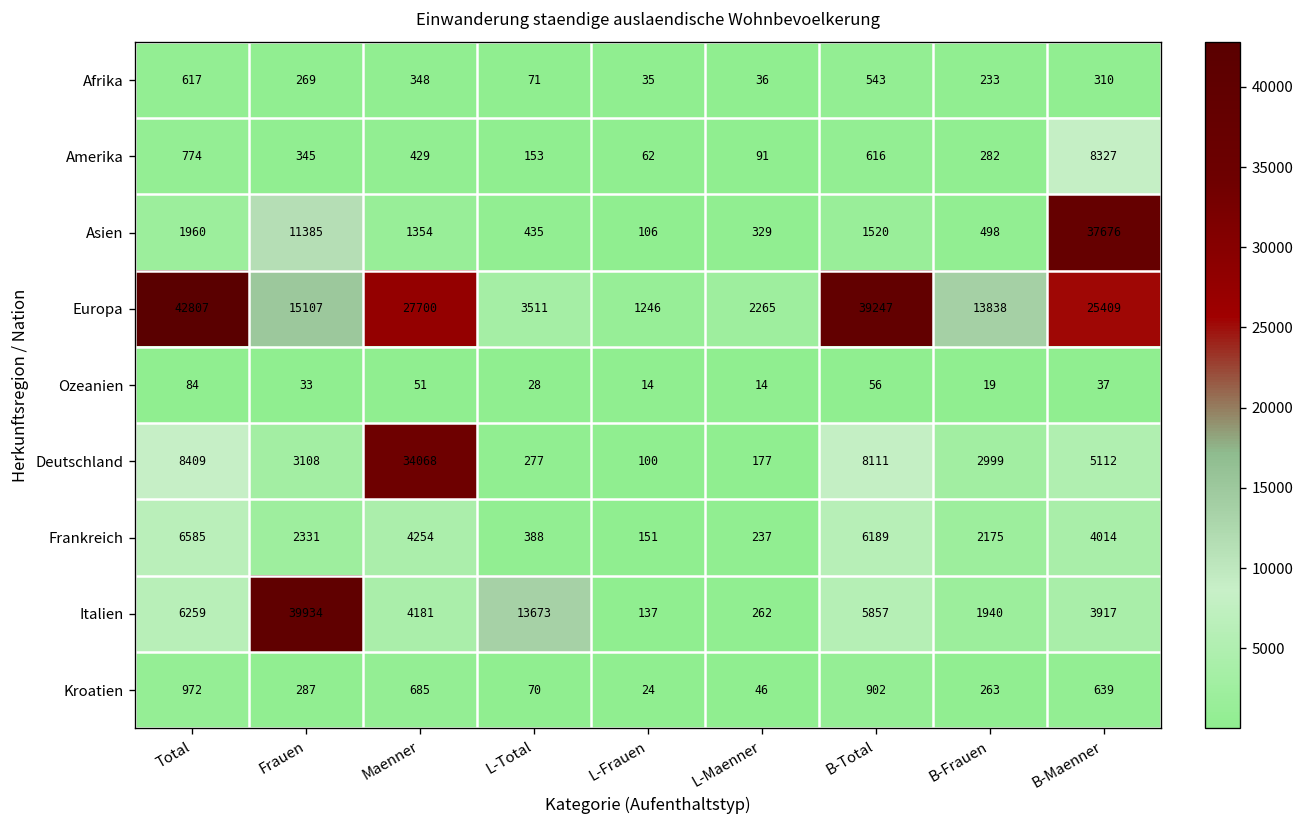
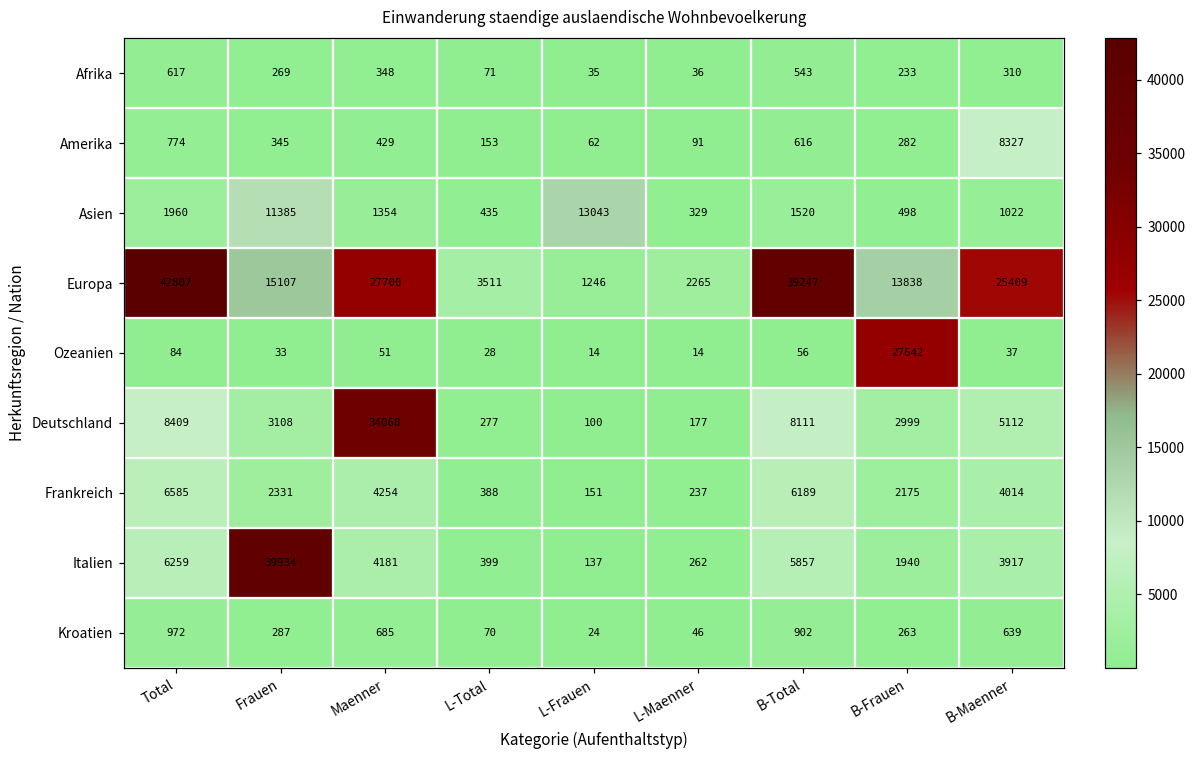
  {
    "Afrika": {
      "Total": 617,
      "Frauen": 269,
      "Maenner": 348,
      "L-Total": 71,
      "L-Frauen": 35,
      "L-Maenner": 36,
      "B-Total": 543,
      "B-Frauen": 233,
      "B-Maenner": 310
    },
    "Amerika": {
      "Total": 774,
      "Frauen": 345,
      "Maenner": 429,
      "L-Total": 153,
      "L-Frauen": 62,
      "L-Maenner": 91,
      "B-Total": 616,
      "B-Frauen": 282,
      "B-Maenner": 8327
    },
    "Asien": {
      "Total": 1960,
      "Frauen": 11385,
      "Maenner": 1354,
      "L-Total": 435,
-     "L-Frauen": 106,
+     "L-Frauen": 13043,
      "L-Maenner": 329,
      "B-Total": 1520,
      "B-Frauen": 498,
-     "B-Maenner": 37676
+     "B-Maenner": 1022
    },
    "Europa": {
      "Total": 42807,
      "Frauen": 15107,
      "Maenner": 27700,
      "L-Total": 3511,
      "L-Frauen": 1246,
      "L-Maenner": 2265,
      "B-Total": 39247,
      "B-Frauen": 13838,
      "B-Maenner": 25409
    },
    "Ozeanien": {
      "Total": 84,
      "Frauen": 33,
      "Maenner": 51,
      "L-Total": 28,
      "L-Frauen": 14,
      "L-Maenner": 14,
      "B-Total": 56,
-     "B-Frauen": 19,
+     "B-Frauen": 27642,
      "B-Maenner": 37
    },
    "Deutschland": {
      "Total": 8409,
      "Frauen": 3108,
      "Maenner": 34068,
      "L-Total": 277,
      "L-Frauen": 100,
      "L-Maenner": 177,
      "B-Total": 8111,
      "B-Frauen": 2999,
      "B-Maenner": 5112
    },
    "Frankreich": {
      "Total": 6585,
      "Frauen": 2331,
      "Maenner": 4254,
      "L-Total": 388,
      "L-Frauen": 151,
      "L-Maenner": 237,
      "B-Total": 6189,
      "B-Frauen": 2175,
      "B-Maenner": 4014
    },
    "Italien": {
      "Total": 6259,
      "Frauen": 39934,
      "Maenner": 4181,
-     "L-Total": 13673,
+     "L-Total": 399,
      "L-Frauen": 137,
      "L-Maenner": 262,
      "B-Total": 5857,
      "B-Frauen": 1940,
      "B-Maenner": 3917
    },
    "Kroatien": {
      "Total": 972,
      "Frauen": 287,
      "Maenner": 685,
      "L-Total": 70,
      "L-Frauen": 24,
      "L-Maenner": 46,
      "B-Total": 902,
      "B-Frauen": 263,
      "B-Maenner": 639
    }
  }
